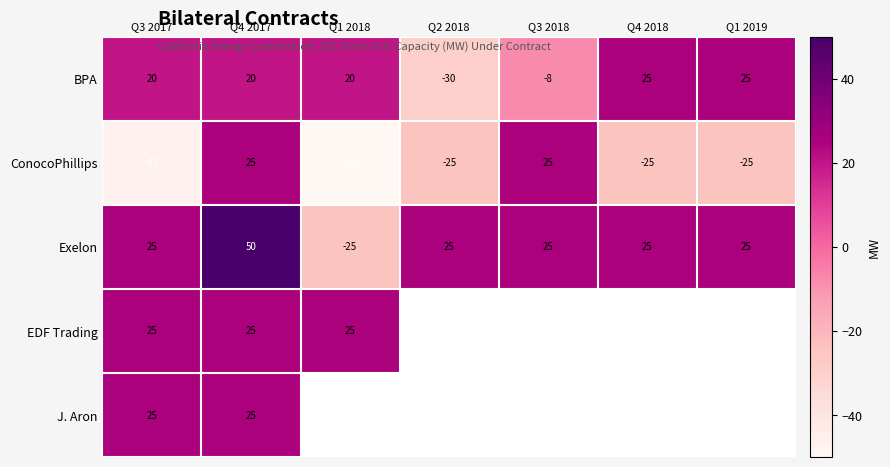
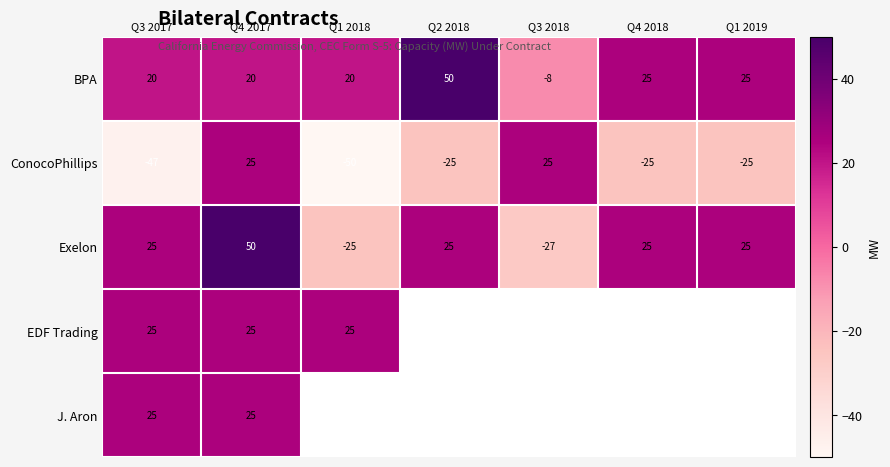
  {
    "BPA": {
      "Q3 2017": 20,
      "Q4 2017": 20,
      "Q1 2018": 20,
-     "Q2 2018": -30,
+     "Q2 2018": 50,
      "Q3 2018": -8,
      "Q4 2018": 25,
      "Q1 2019": 25
    },
    "ConocoPhillips": {
      "Q4 2017": 25,
      "Q2 2018": -25,
      "Q3 2018": 25,
      "Q4 2018": -25,
      "Q1 2019": -25
    },
    "Exelon": {
      "Q3 2017": 25,
      "Q4 2017": 50,
      "Q1 2018": -25,
      "Q2 2018": 25,
-     "Q3 2018": 25,
+     "Q3 2018": -27,
      "Q4 2018": 25,
      "Q1 2019": 25
    },
    "EDF Trading": {
      "Q3 2017": 25,
      "Q4 2017": 25,
      "Q1 2018": 25
    },
    "J. Aron": {
      "Q3 2017": 25,
      "Q4 2017": 25
    }
  }
